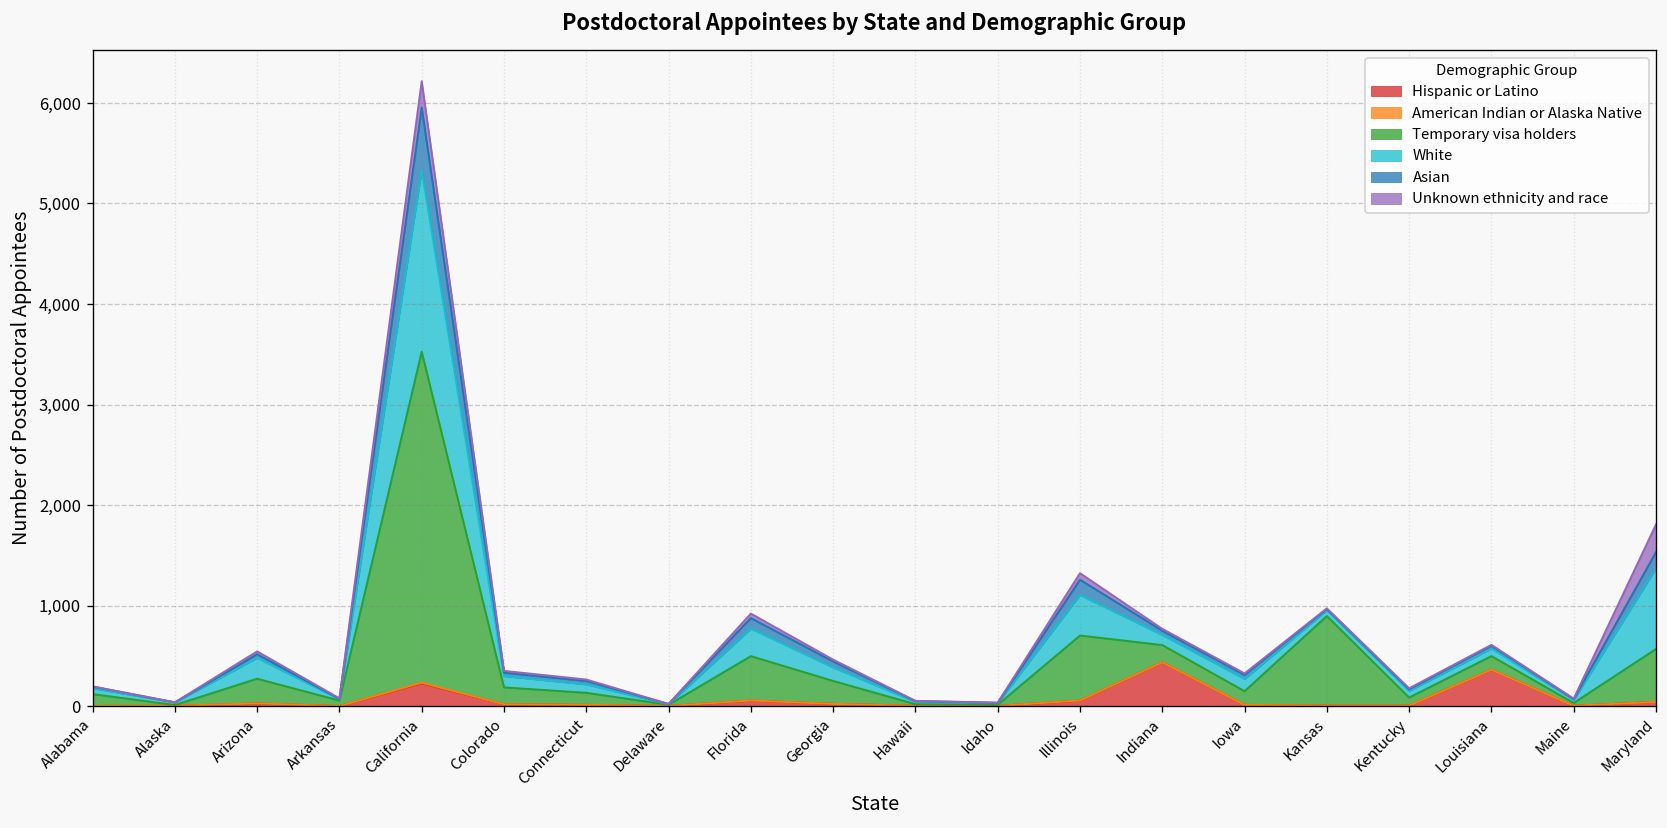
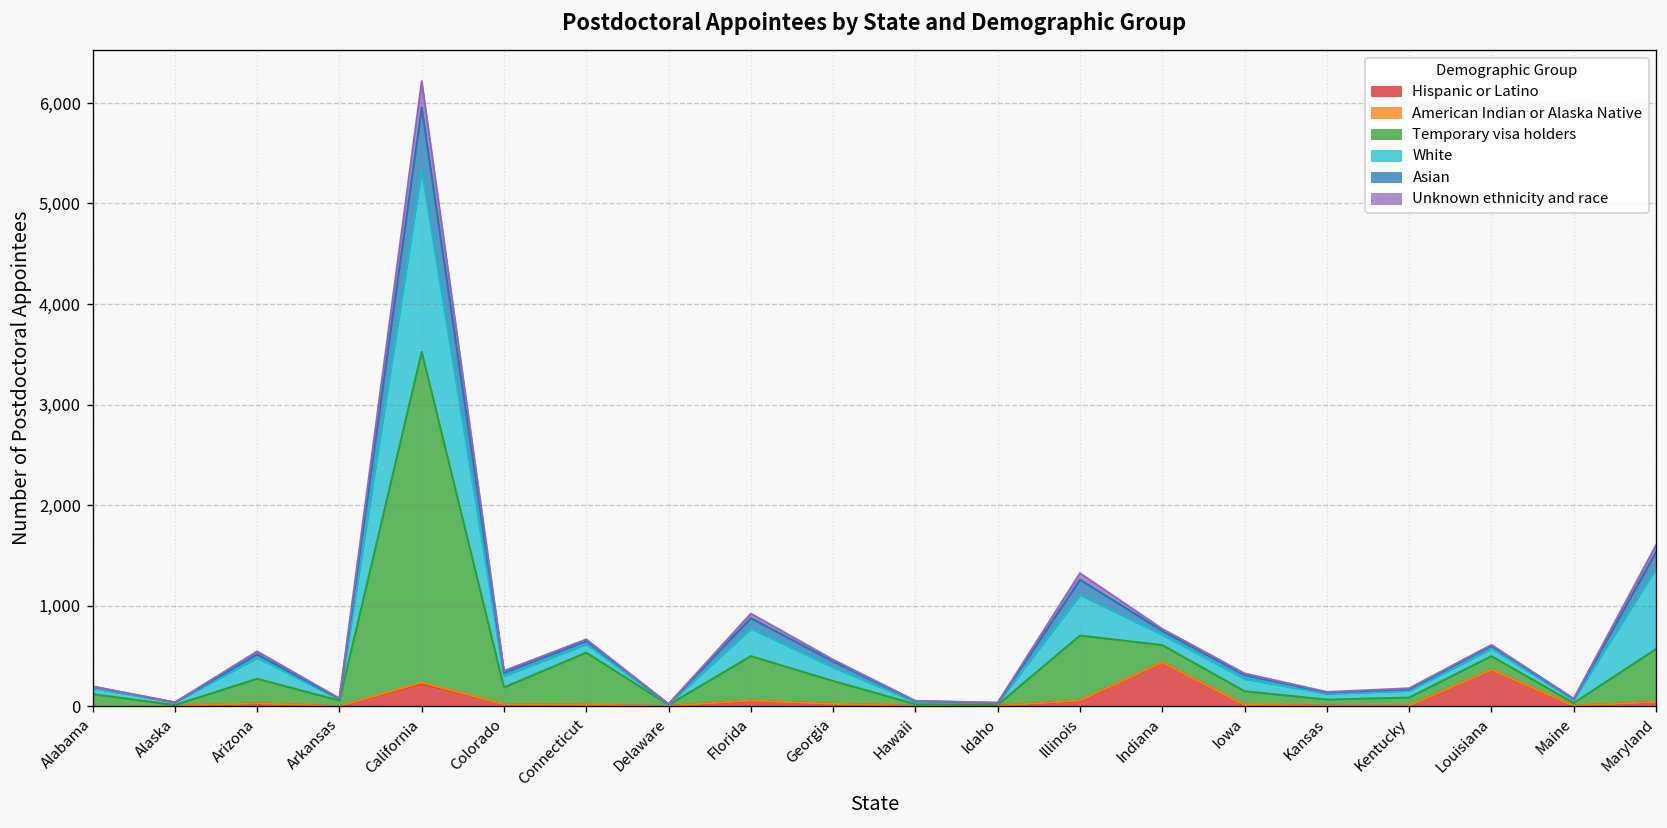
  {
    "Temporary visa holders": {
      "Alabama": "100",
      "Arizona": "200",
      "California": "3,300",
      "Colorado": "200",
-     "Connecticut": "100",
+     "Connecticut": "500",
      "Florida": "400",
      "Georgia": "200",
      "Illinois": "600",
      "Indiana": "200",
      "Iowa": "100",
-     "Kansas": "900",
+     "Kansas": "100",
      "Kentucky": "100",
      "Louisiana": "100",
      "Maryland": "500"
    },
    "White": {
      "Arizona": "200",
      "California": "1,800",
      "Colorado": "100",
      "Connecticut": "100",
      "Florida": "300",
      "Georgia": "100",
      "Illinois": "400",
      "Indiana": "100",
      "Iowa": "100",
      "Maryland": "800"
    },
    "Asian": {
      "California": "600",
      "Florida": "100",
      "Illinois": "200",
      "Maryland": "200"
    },
    "Unknown ethnicity and race": {
      "California": "300",
      "Florida": "0",
      "Illinois": "100",
-     "Maryland": "300"
+     "Maryland": "100"
    }
  }
